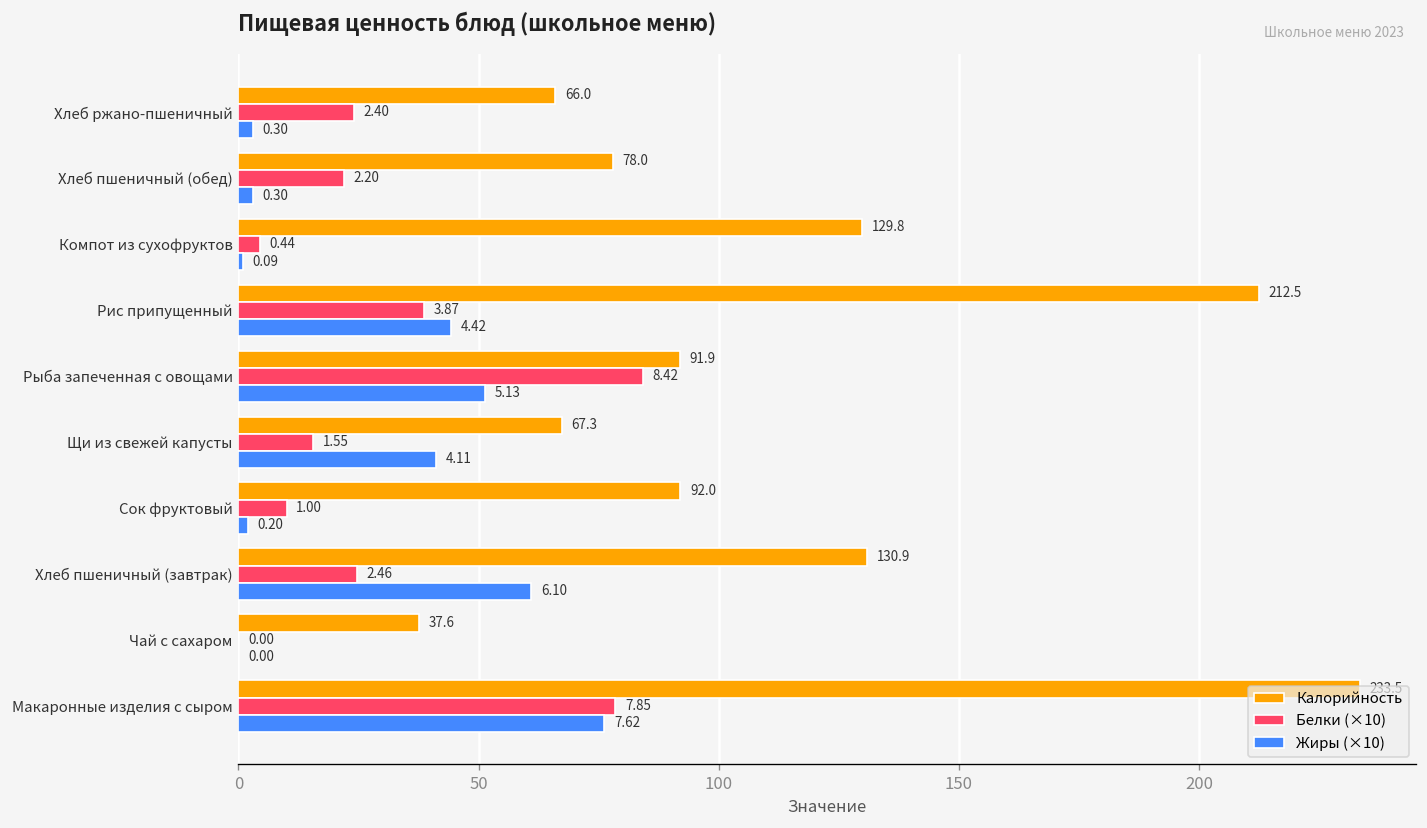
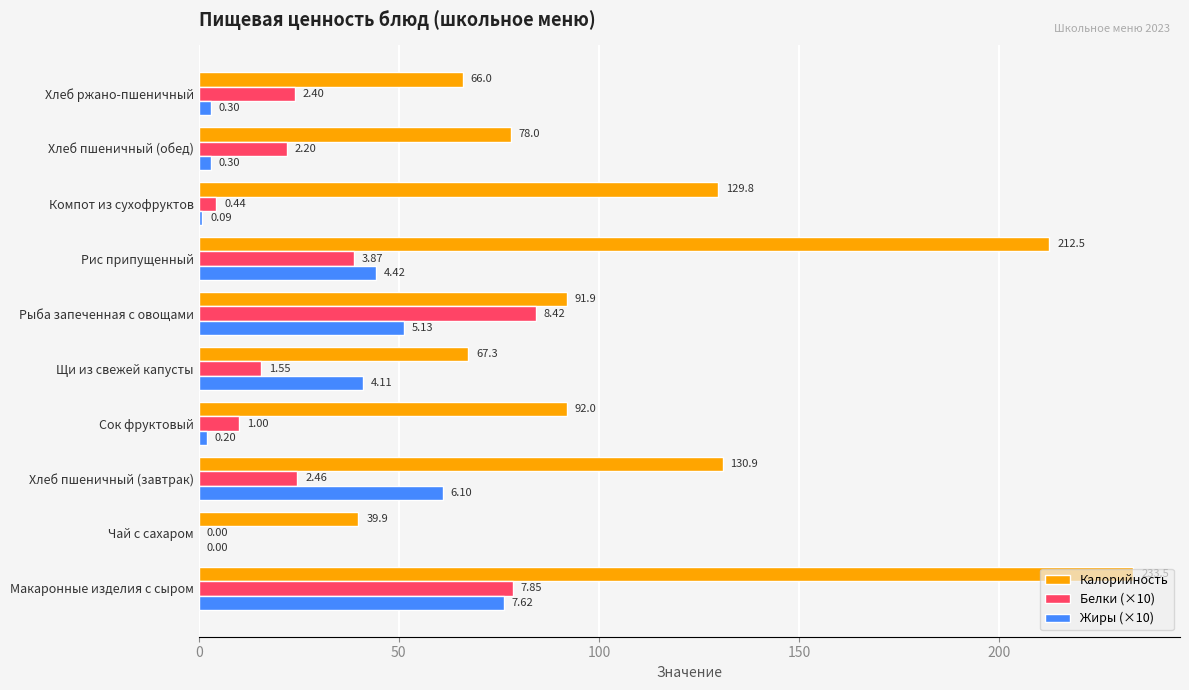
  {
    "Калорийность": {
      "Хлеб ржано-пшеничный": 66.0,
      "Хлеб пшеничный (обед)": 78.0,
      "Компот из сухофруктов": 129.8,
      "Рис припущенный": 212.5,
      "Рыба запеченная с овощами": 91.9,
      "Щи из свежей капусты": 67.3,
      "Сок фруктовый": 92.0,
      "Хлеб пшеничный (завтрак)": 130.9,
-     "Чай с сахаром": 37.6
+     "Чай с сахаром": 39.9
    },
    "Белки (×10)": {
      "Чай с сахаром": 0.00
    },
    "Жиры (×10)": {
      "Чай с сахаром": 0.00
    }
  }
